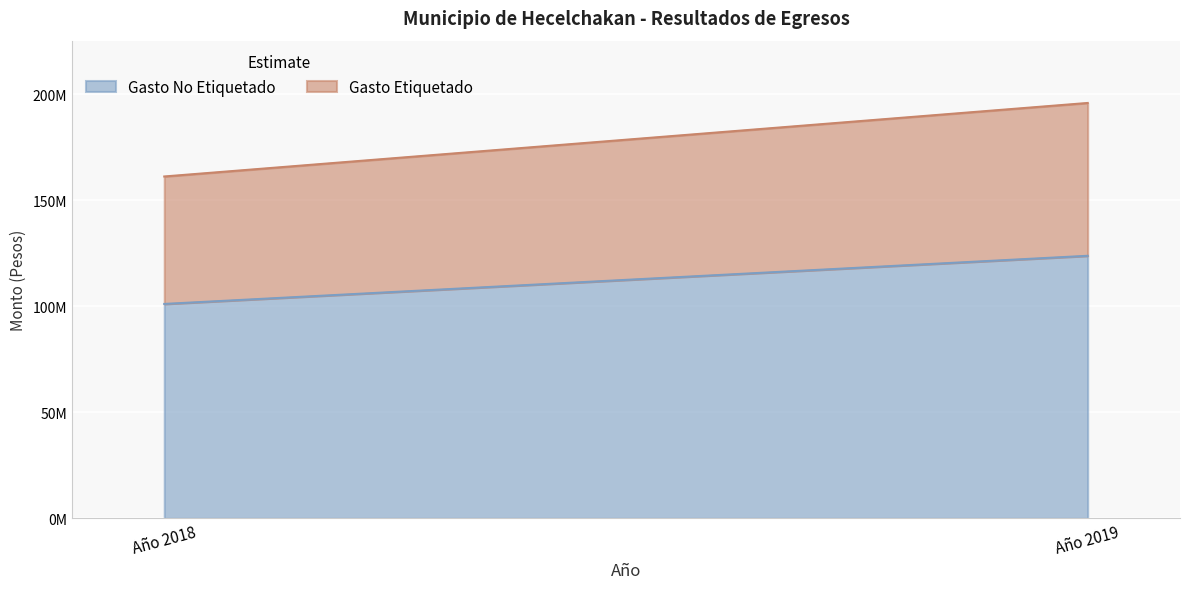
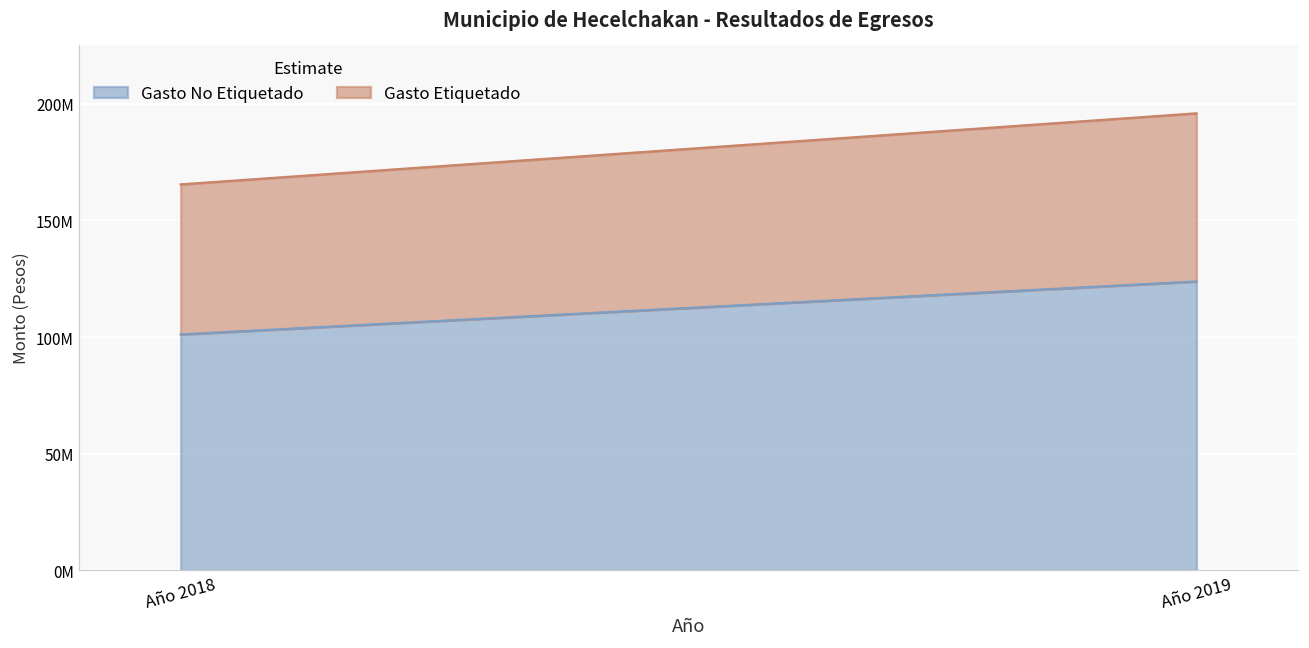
  {
    "Gasto No Etiquetado": {
      "Año 2018": 101000000,
      "Año 2019": 124000000
    },
    "Gasto Etiquetado": {
-     "Año 2018": 60000000,
+     "Año 2018": 64000000,
      "Año 2019": 72000000
    }
  }
